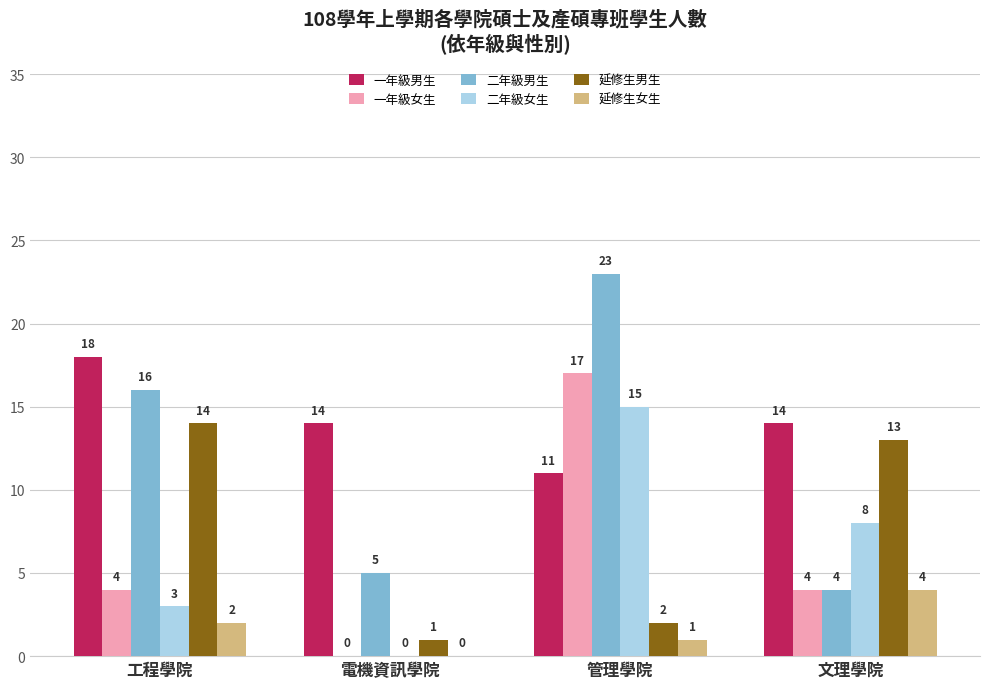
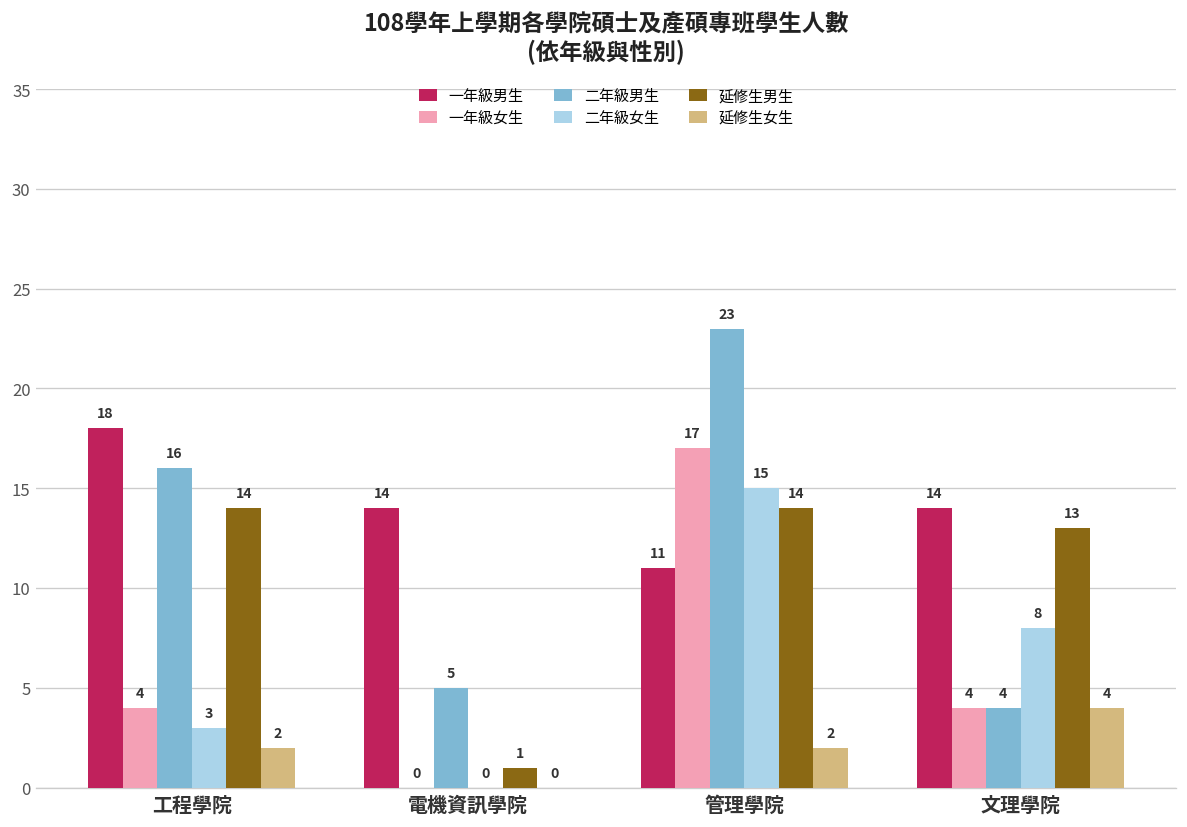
  {
    "一年級男生": {
      "工程學院": 18,
      "電機資訊學院": 14,
      "管理學院": 11,
      "文理學院": 14
    },
    "一年級女生": {
      "工程學院": 4,
      "電機資訊學院": 0,
      "管理學院": 17,
      "文理學院": 4
    },
    "延修生男生": {
      "工程學院": 14,
      "電機資訊學院": 1,
-     "管理學院": 2,
+     "管理學院": 14,
      "文理學院": 13
    },
    "延修生女生": {
      "工程學院": 2,
      "電機資訊學院": 0,
-     "管理學院": 1,
+     "管理學院": 2,
      "文理學院": 4
    }
  }
